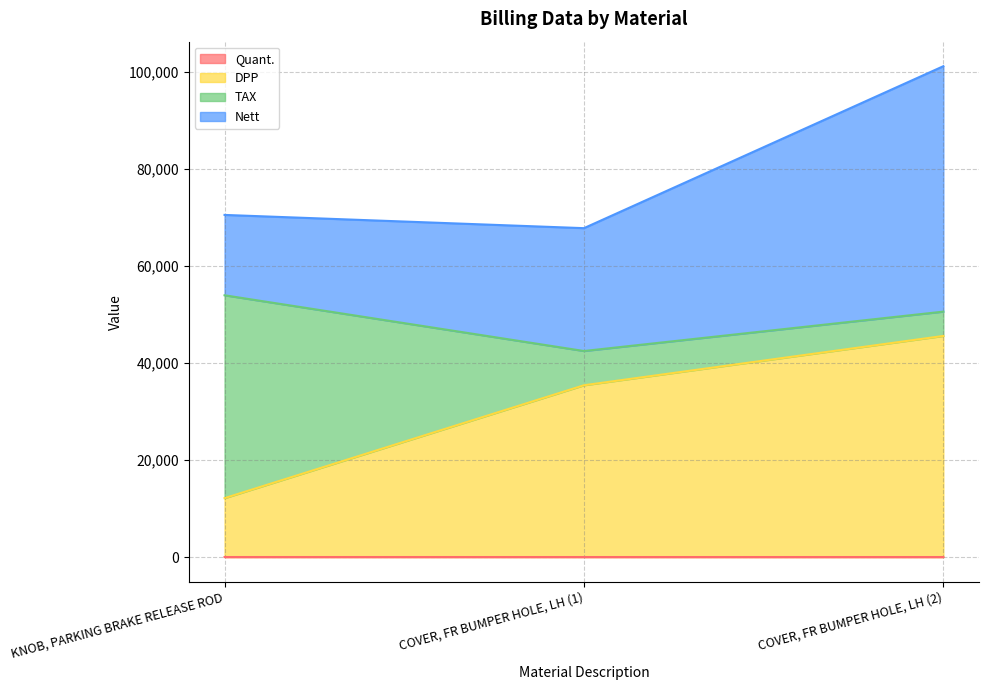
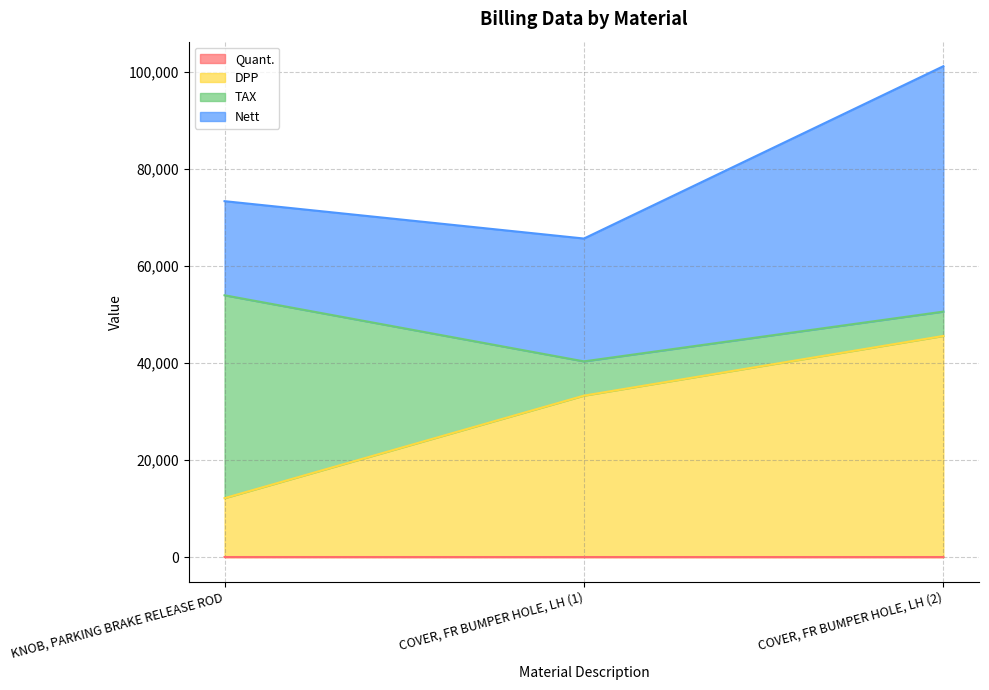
  {
    "Quant.": {
      "KNOB, PARKING BRAKE RELEASE ROD": "0",
      "COVER, FR BUMPER HOLE, LH (1)": "0",
      "COVER, FR BUMPER HOLE, LH (2)": "0"
    },
    "DPP": {
      "KNOB, PARKING BRAKE RELEASE ROD": "12,000",
-     "COVER, FR BUMPER HOLE, LH (1)": "35,000",
+     "COVER, FR BUMPER HOLE, LH (1)": "33,000",
      "COVER, FR BUMPER HOLE, LH (2)": "46,000"
    },
    "TAX": {
      "KNOB, PARKING BRAKE RELEASE ROD": "42,000",
      "COVER, FR BUMPER HOLE, LH (1)": "7,000",
      "COVER, FR BUMPER HOLE, LH (2)": "5,000"
    },
    "Nett": {
-     "KNOB, PARKING BRAKE RELEASE ROD": "17,000",
+     "KNOB, PARKING BRAKE RELEASE ROD": "19,000",
      "COVER, FR BUMPER HOLE, LH (1)": "25,000",
      "COVER, FR BUMPER HOLE, LH (2)": "51,000"
    }
  }
